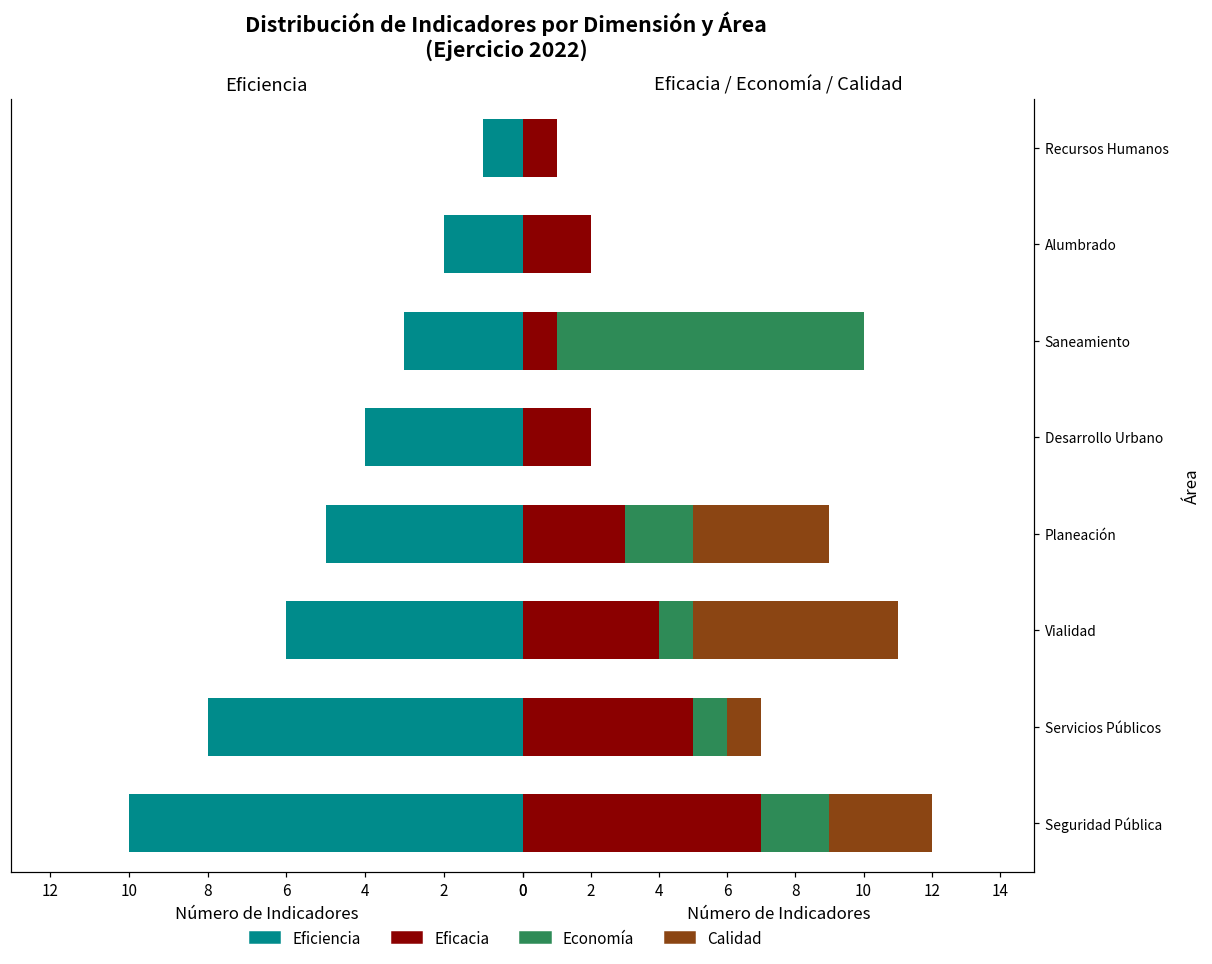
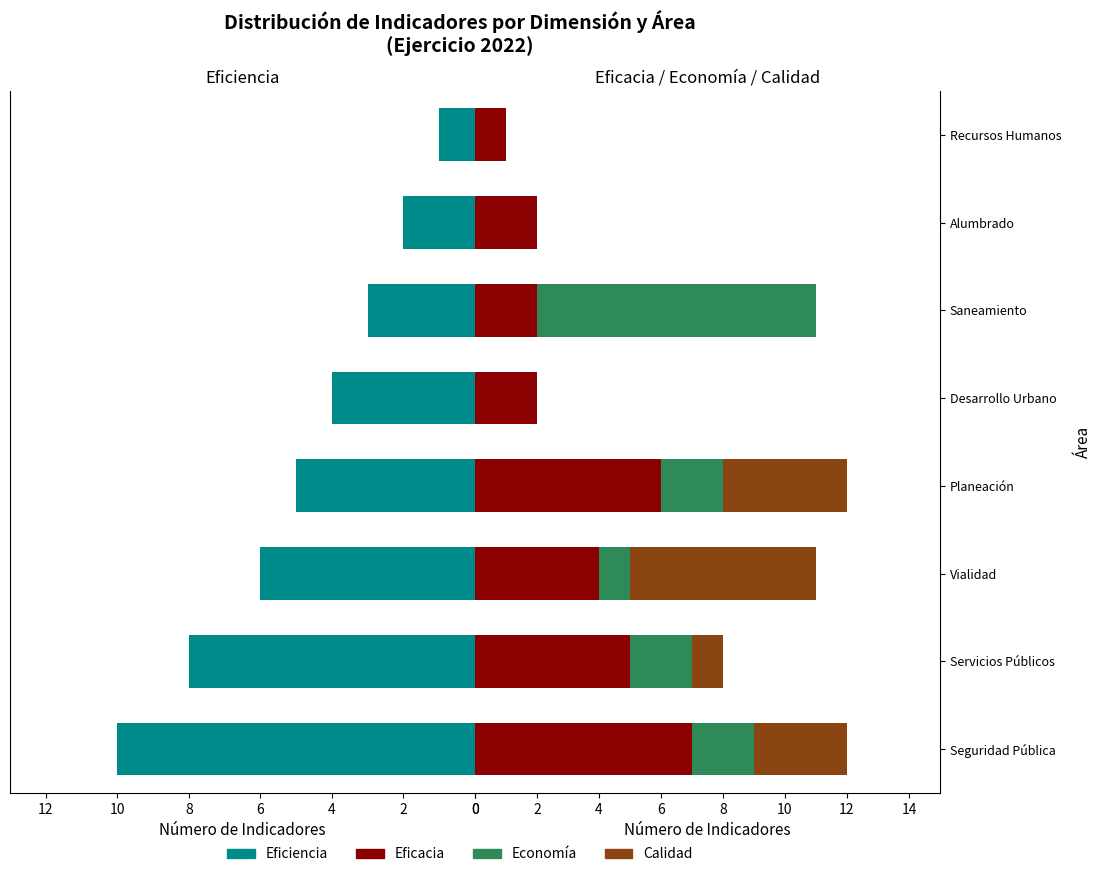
  {
    "Eficacia / Economía / Calidad": {
      "Eficacia": {
        "Recursos Humanos": 1,
        "Alumbrado": 2,
-       "Saneamiento": 1,
+       "Saneamiento": 2,
        "Desarrollo Urbano": 2,
-       "Planeación": 3,
+       "Planeación": 6,
        "Vialidad": 4,
        "Servicios Públicos": 5,
        "Seguridad Pública": 7
      },
      "Economía": {
-       "Servicios Públicos": 1
+       "Servicios Públicos": 2
      },
      "Calidad": {
        "Recursos Humanos": 0,
        "Alumbrado": 0,
        "Saneamiento": 0,
        "Desarrollo Urbano": 0,
        "Planeación": 4,
        "Vialidad": 6,
        "Servicios Públicos": 1,
        "Seguridad Pública": 3
      }
    }
  }
